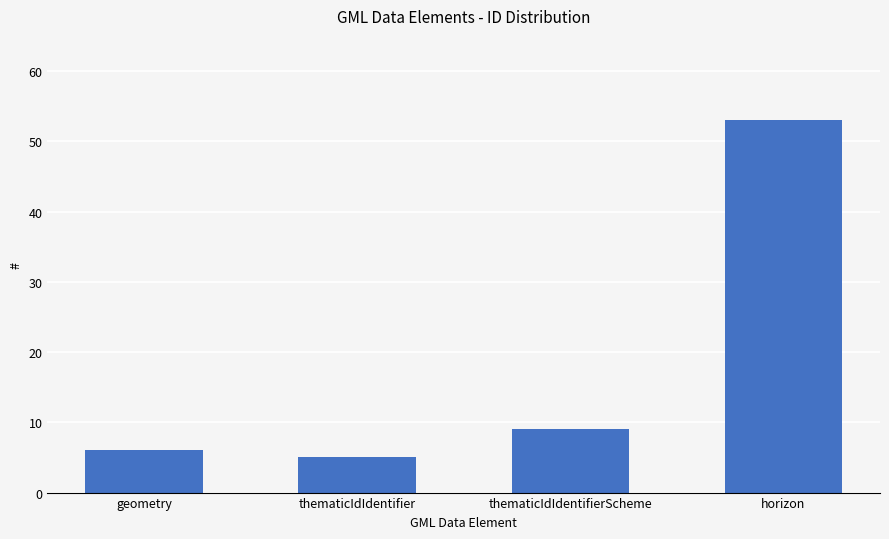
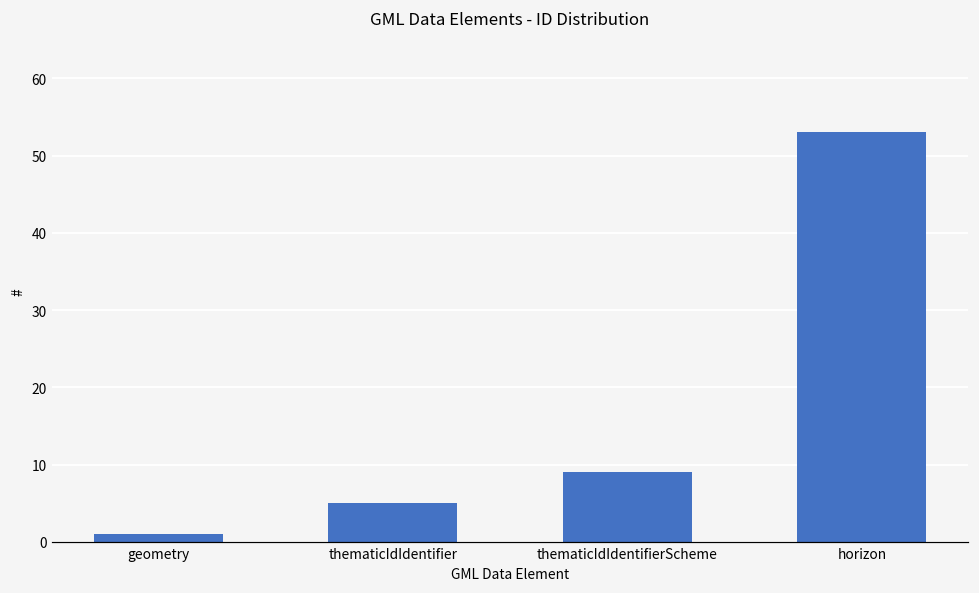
  {
-   "geometry": 6,
+   "geometry": 1,
    "thematicIdIdentifier": 5,
    "thematicIdIdentifierScheme": 9,
    "horizon": 53
  }
